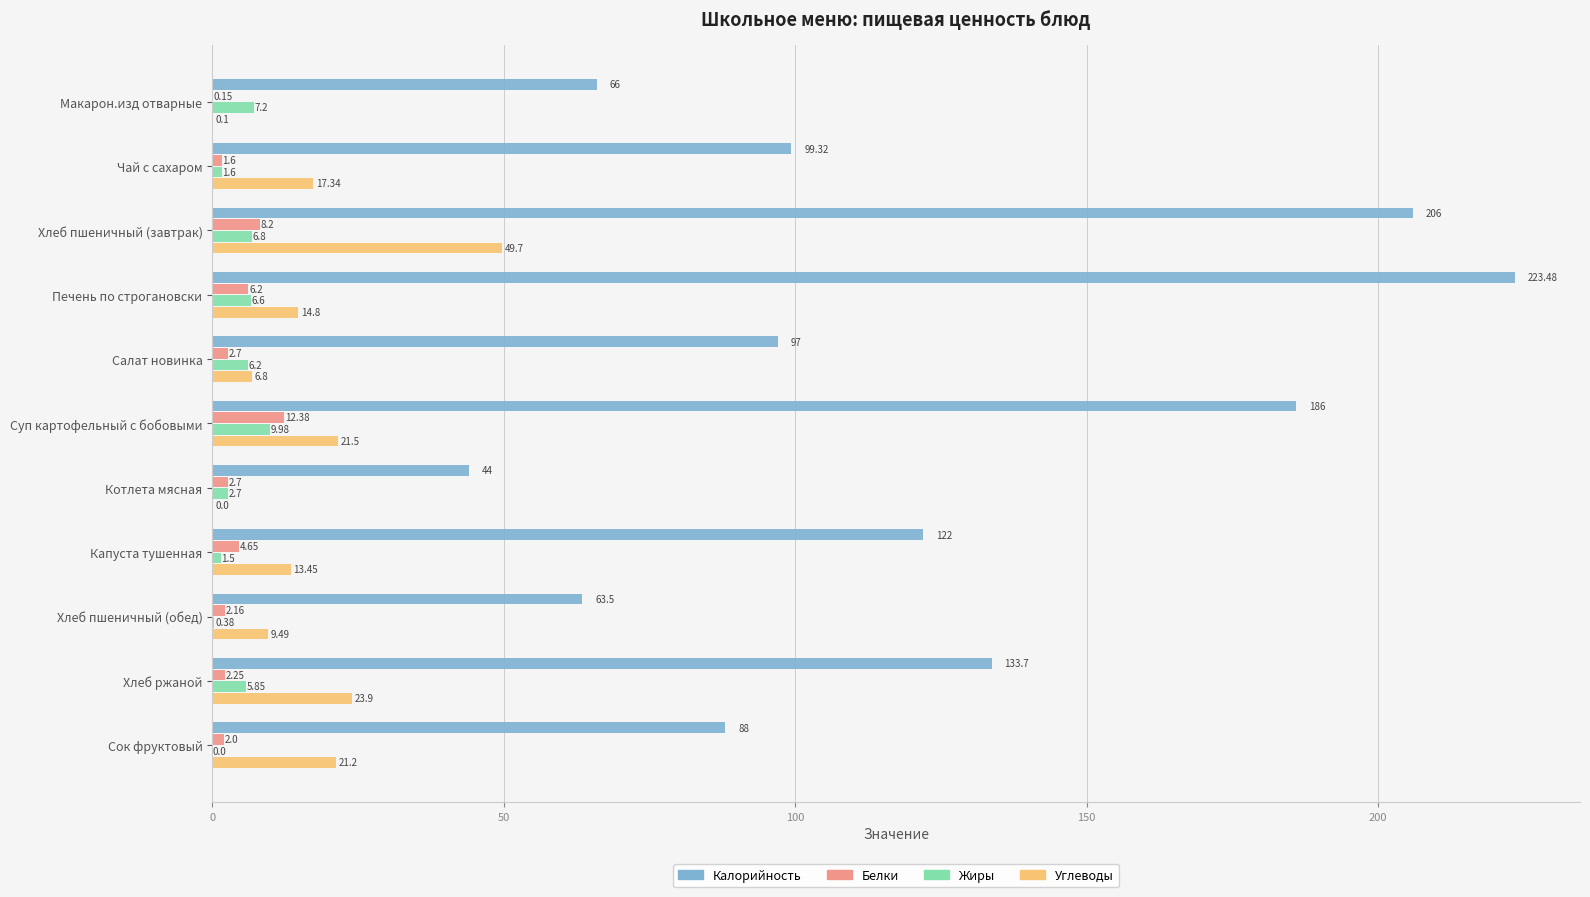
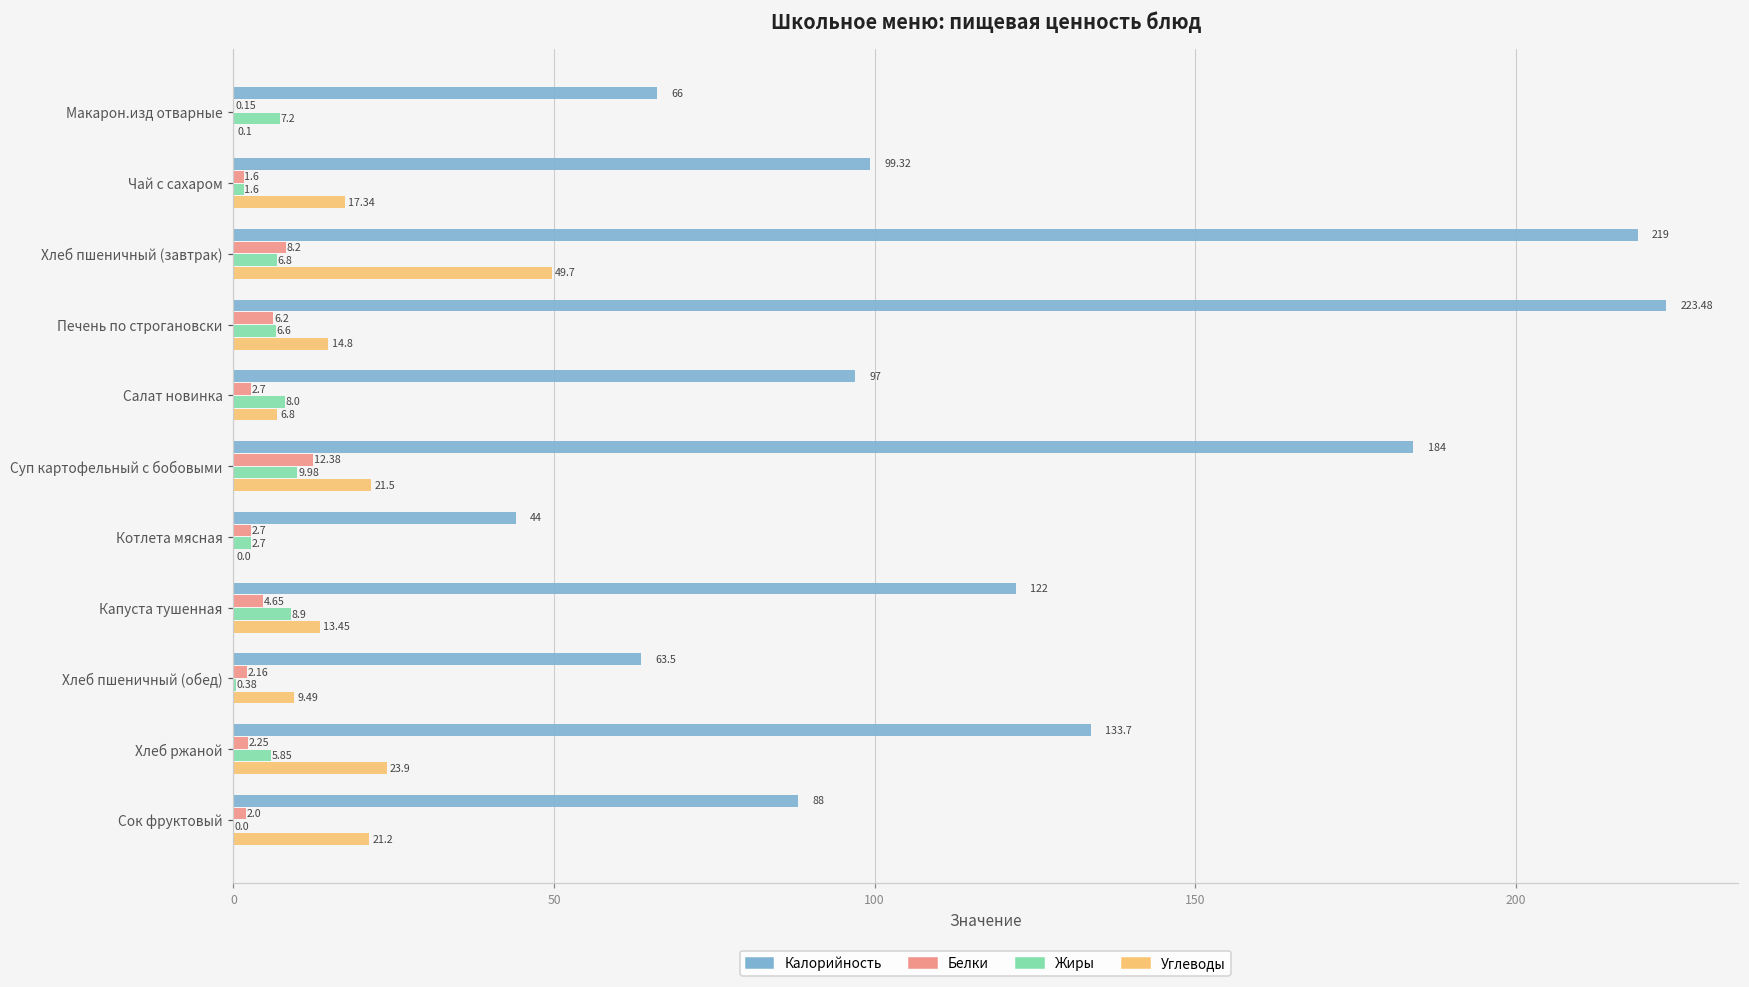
  {
    "Калорийность": {
      "Макарон.изд отварные": 66,
      "Чай с сахаром": 99.32,
-     "Хлеб пшеничный (завтрак)": 206,
+     "Хлеб пшеничный (завтрак)": 219,
      "Печень по строгановски": 223.48,
      "Салат новинка": 97,
-     "Суп картофельный с бобовыми": 186,
+     "Суп картофельный с бобовыми": 184,
      "Котлета мясная": 44,
      "Капуста тушенная": 122,
      "Хлеб пшеничный (обед)": 63.5,
      "Хлеб ржаной": 133.7,
      "Сок фруктовый": 88
    },
    "Жиры": {
      "Макарон.изд отварные": 7.2,
      "Чай с сахаром": 1.6,
      "Хлеб пшеничный (завтрак)": 6.8,
      "Печень по строгановски": 6.6,
-     "Салат новинка": 6.2,
+     "Салат новинка": 8.0,
      "Суп картофельный с бобовыми": 9.98,
      "Котлета мясная": 2.7,
-     "Капуста тушенная": 1.5,
+     "Капуста тушенная": 8.9,
      "Хлеб пшеничный (обед)": 0.38,
      "Хлеб ржаной": 5.85,
      "Сок фруктовый": 0.0
    }
  }
